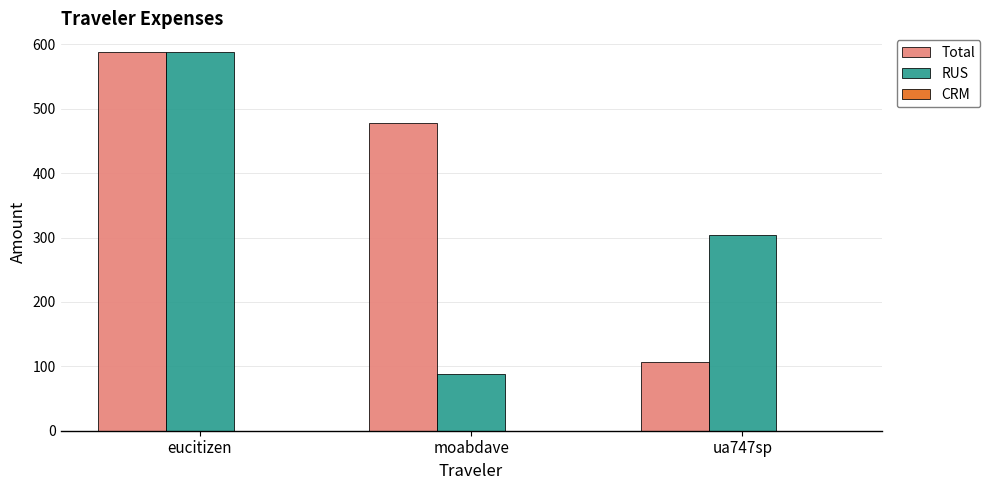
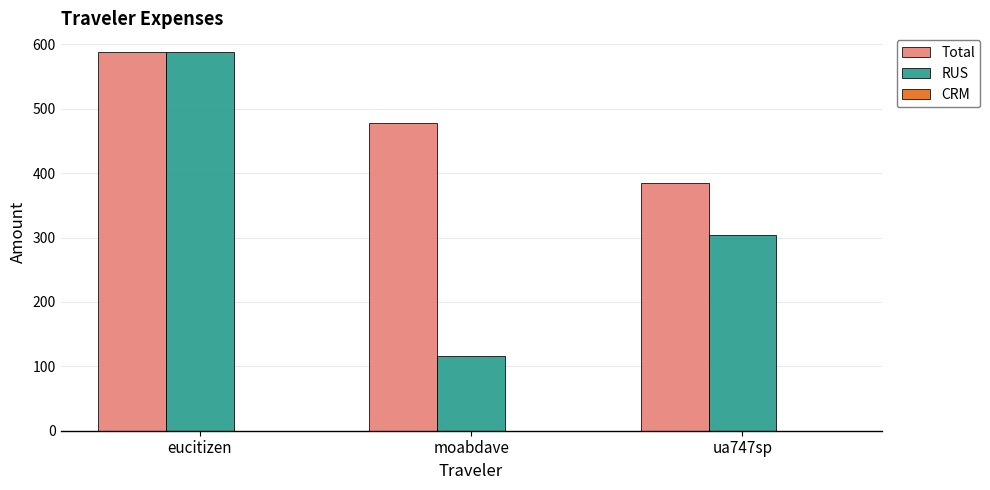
  {
    "Total": {
      "eucitizen": 590,
      "moabdave": 480,
-     "ua747sp": 110
+     "ua747sp": 380
    },
    "RUS": {
      "eucitizen": 590,
-     "moabdave": 90,
+     "moabdave": 120,
      "ua747sp": 300
    },
    "CRM": {
      "eucitizen": 0,
      "moabdave": 0,
      "ua747sp": 0
    }
  }
